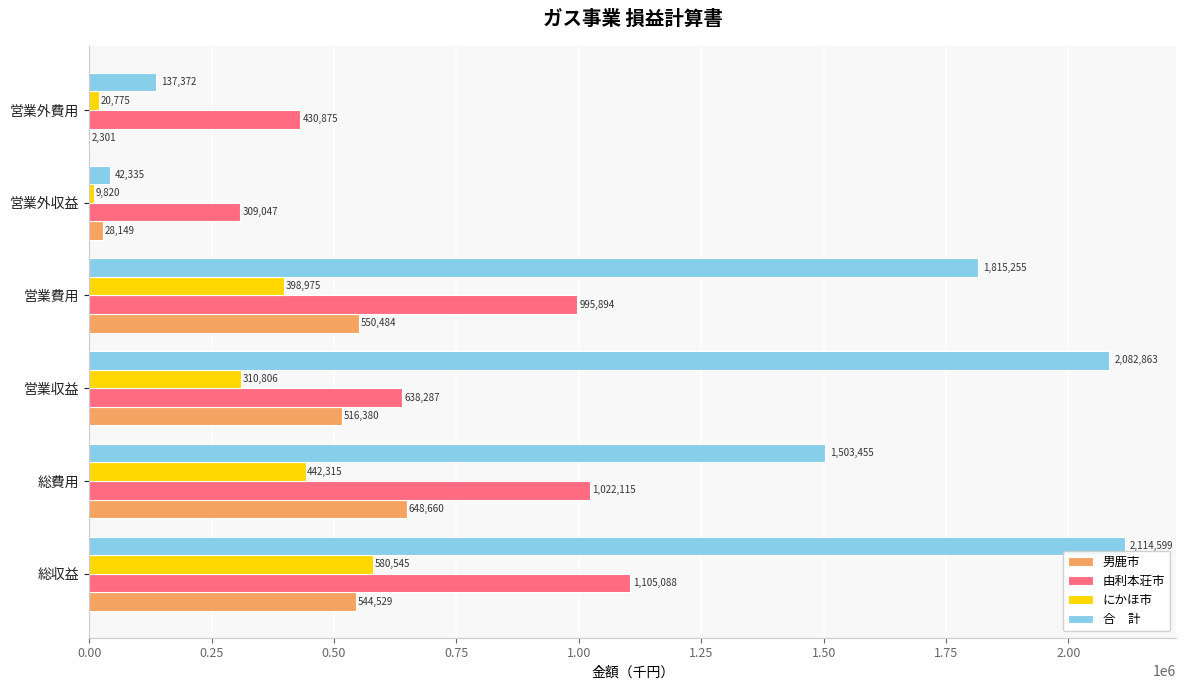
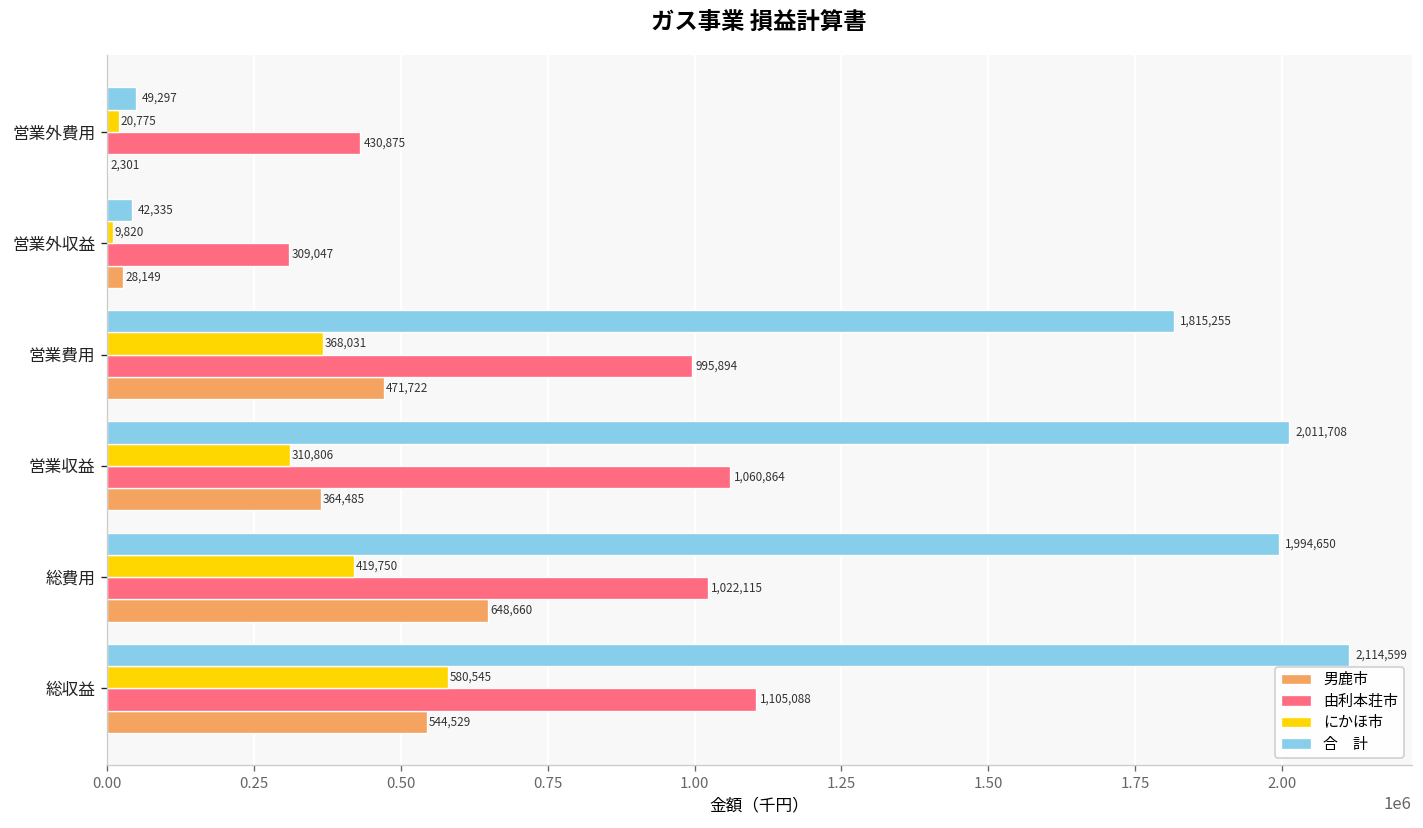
  {
    "男鹿市": {
      "営業外費用": "2,301",
      "営業外収益": "28,149",
-     "営業費用": "550,484",
-     "営業収益": "516,380",
+     "営業費用": "471,722",
+     "営業収益": "364,485",
      "総費用": "648,660",
      "総収益": "544,529"
    },
    "由利本荘市": {
      "営業外費用": "430,875",
      "営業外収益": "309,047",
      "営業費用": "995,894",
-     "営業収益": "638,287",
+     "営業収益": "1,060,864",
      "総費用": "1,022,115",
      "総収益": "1,105,088"
    },
    "にかほ市": {
      "営業外費用": "20,775",
      "営業外収益": "9,820",
-     "営業費用": "398,975",
+     "営業費用": "368,031",
      "営業収益": "310,806",
-     "総費用": "442,315",
+     "総費用": "419,750",
      "総収益": "580,545"
    },
    "合 計": {
-     "営業外費用": "137,372",
+     "営業外費用": "49,297",
      "営業外収益": "42,335",
      "営業費用": "1,815,255",
-     "営業収益": "2,082,863",
-     "総費用": "1,503,455"
+     "営業収益": "2,011,708",
+     "総費用": "1,994,650"
    }
  }
